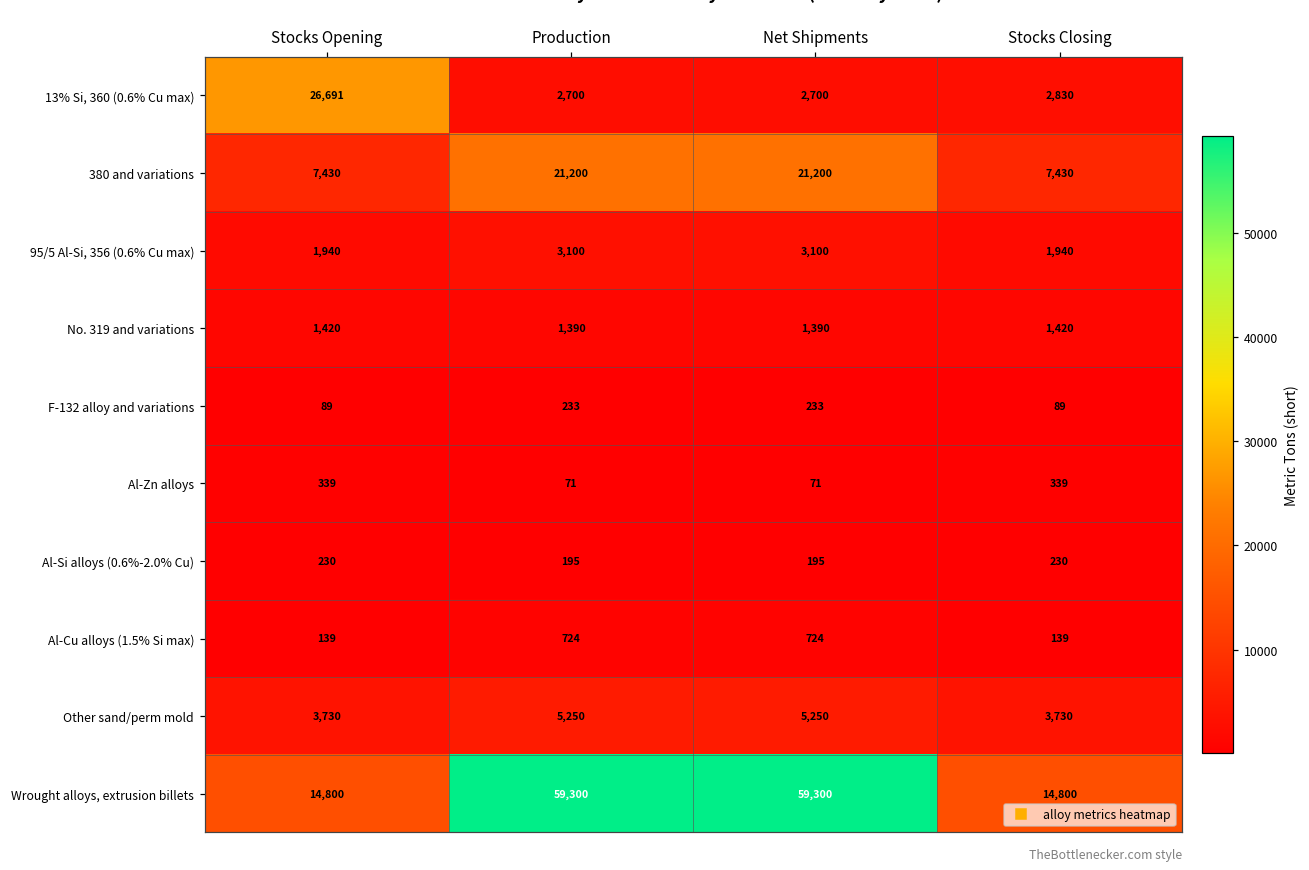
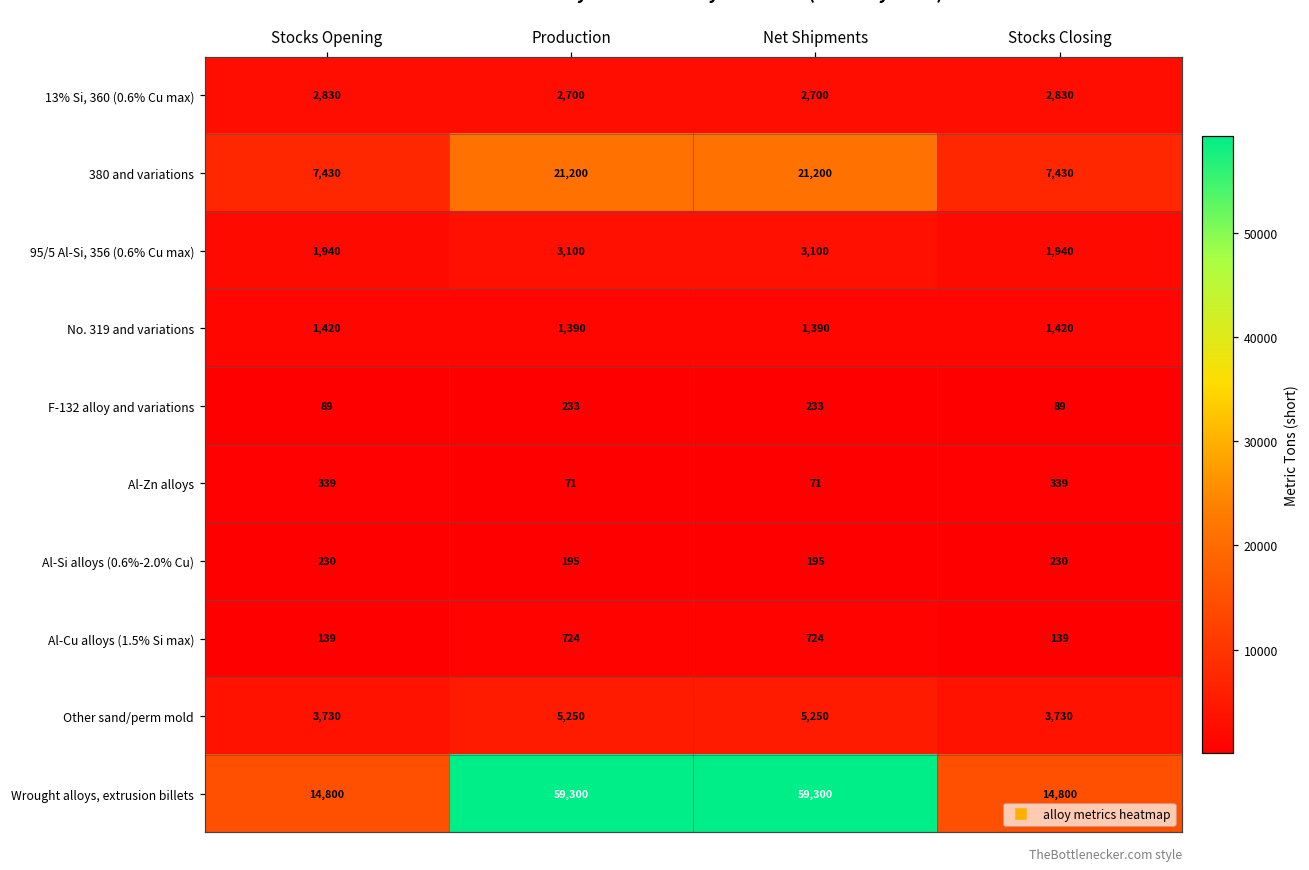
  {
    "13% Si, 360 (0.6% Cu max)": {
-     "Stocks Opening": "26,691",
+     "Stocks Opening": "2,830",
      "Production": "2,700",
      "Net Shipments": "2,700",
      "Stocks Closing": "2,830"
    },
    "380 and variations": {
      "Stocks Opening": "7,430",
      "Production": "21,200",
      "Net Shipments": "21,200",
      "Stocks Closing": "7,430"
    },
    "95/5 Al-Si, 356 (0.6% Cu max)": {
      "Stocks Opening": "1,940",
      "Production": "3,100",
      "Net Shipments": "3,100",
      "Stocks Closing": "1,940"
    },
    "No. 319 and variations": {
      "Stocks Opening": "1,420",
      "Production": "1,390",
      "Net Shipments": "1,390",
      "Stocks Closing": "1,420"
    },
    "F-132 alloy and variations": {
      "Stocks Opening": "89",
      "Production": "233",
      "Net Shipments": "233",
      "Stocks Closing": "89"
    },
    "Al-Zn alloys": {
      "Stocks Opening": "339",
      "Production": "71",
      "Net Shipments": "71",
      "Stocks Closing": "339"
    },
    "Al-Si alloys (0.6%-2.0% Cu)": {
      "Stocks Opening": "230",
      "Production": "195",
      "Net Shipments": "195",
      "Stocks Closing": "230"
    },
    "Al-Cu alloys (1.5% Si max)": {
      "Stocks Opening": "139",
      "Production": "724",
      "Net Shipments": "724",
      "Stocks Closing": "139"
    },
    "Other sand/perm mold": {
      "Stocks Opening": "3,730",
      "Production": "5,250",
      "Net Shipments": "5,250",
      "Stocks Closing": "3,730"
    },
    "Wrought alloys, extrusion billets": {
      "Stocks Opening": "14,800",
      "Production": "59,300",
      "Net Shipments": "59,300",
      "Stocks Closing": "14,800"
    }
  }
